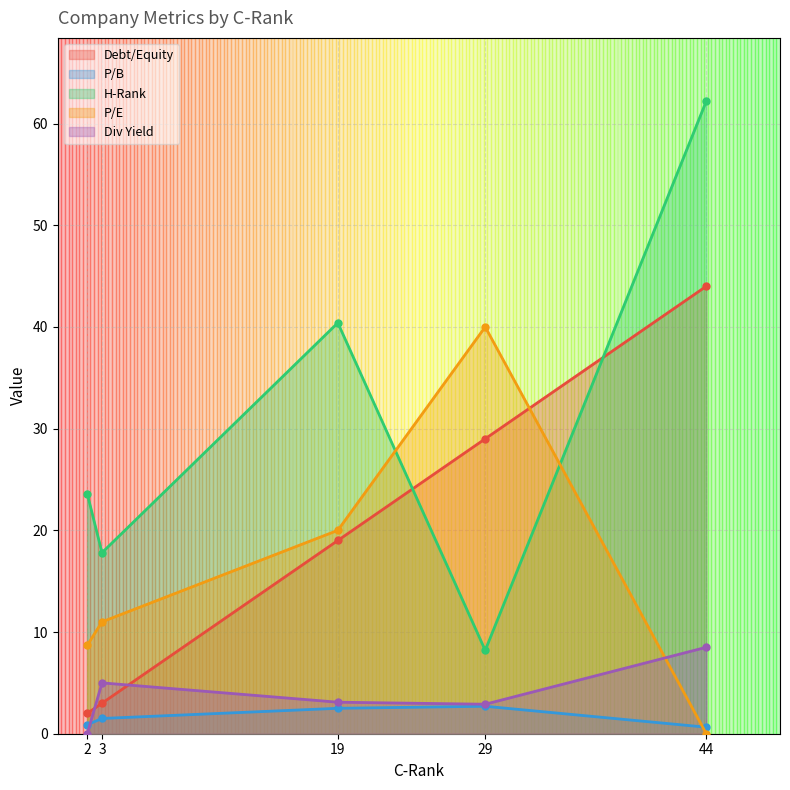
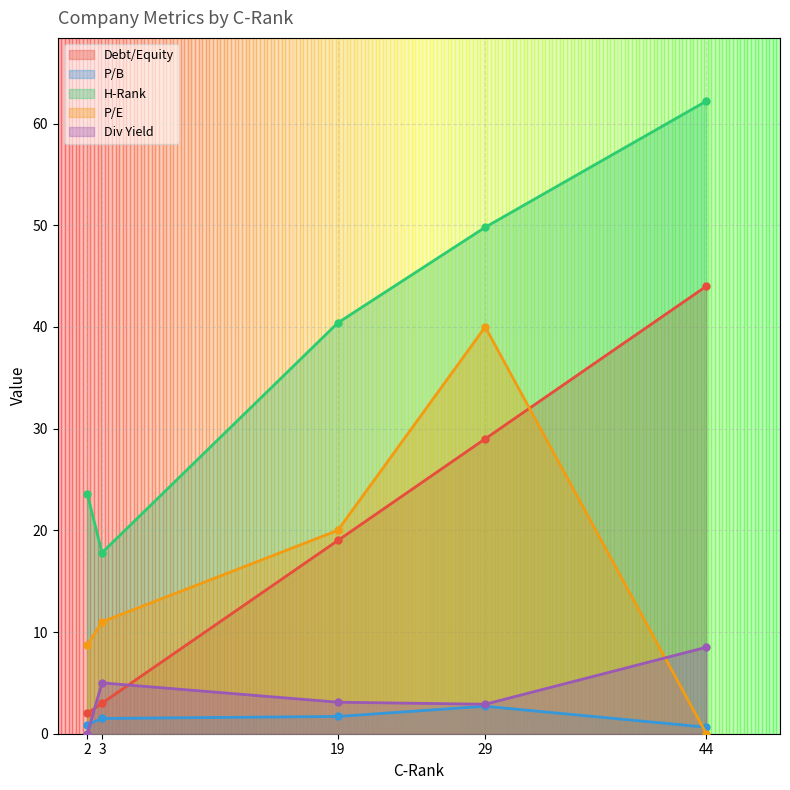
  {
    "P/B": {
      "2": 0.9,
      "3": 1.5,
-     "19": 2.5,
+     "19": 1.7,
      "44": 0.6
    },
    "H-Rank": {
      "2": 23.6,
      "3": 17.8,
      "19": 40.4,
-     "29": 8.2,
+     "29": 49.8,
      "44": 62.2
    },
    "Div Yield": {
      "2": 0.0,
      "3": 5.0,
      "19": 3.1,
      "44": 8.5
    }
  }
